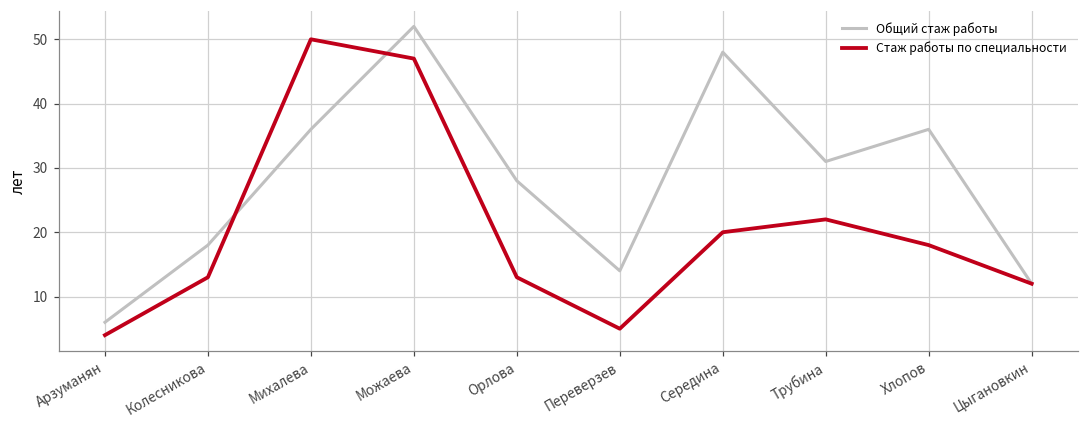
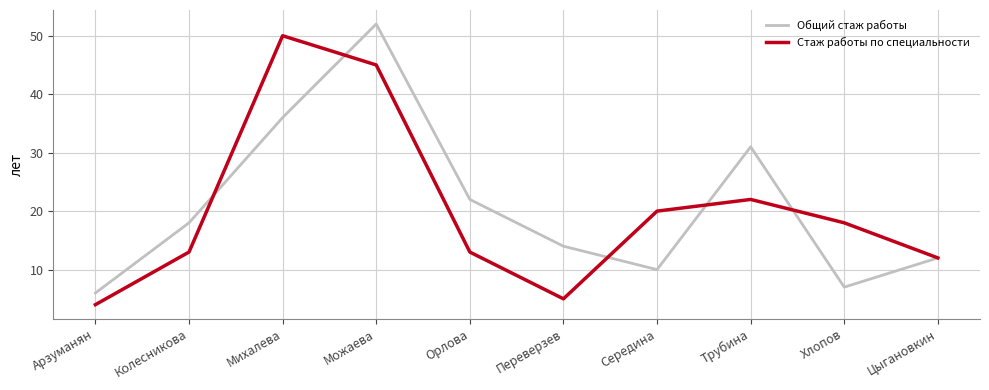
  {
    "Общий стаж работы": {
      "Арзуманян": 6,
      "Колесникова": 18,
      "Михалева": 36,
      "Можаева": 52,
-     "Орлова": 28,
+     "Орлова": 22,
      "Переверзев": 14,
-     "Середина": 48,
+     "Середина": 10,
      "Трубина": 31,
-     "Хлопов": 36
+     "Хлопов": 7
    },
    "Стаж работы по специальности": {
      "Арзуманян": 4,
      "Колесникова": 13,
      "Михалева": 50,
-     "Можаева": 47,
+     "Можаева": 45,
      "Орлова": 13,
      "Переверзев": 5,
      "Середина": 20,
      "Трубина": 22,
      "Хлопов": 18
    }
  }
